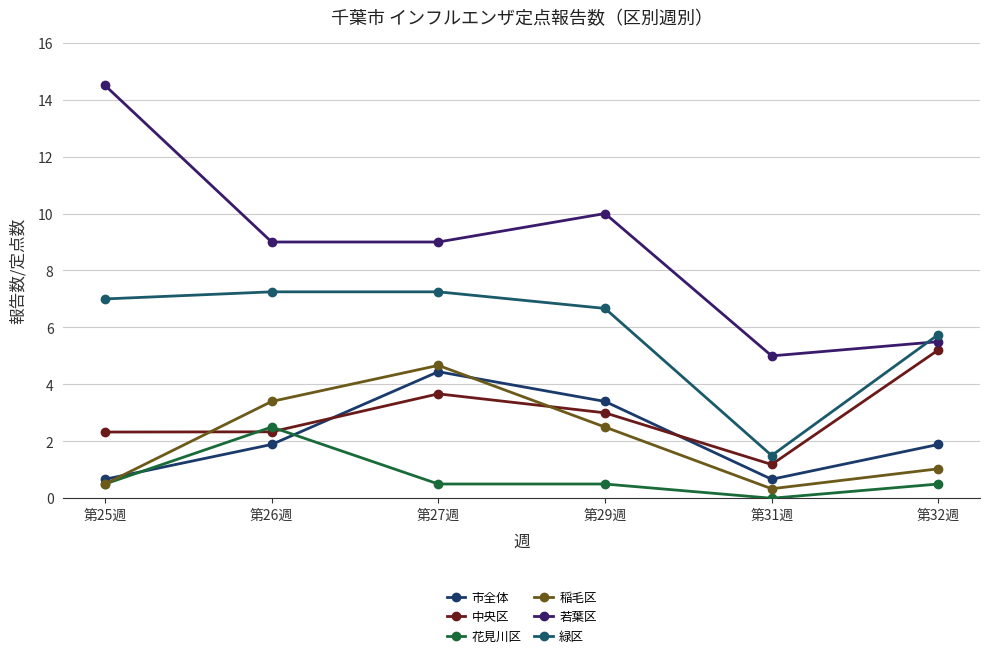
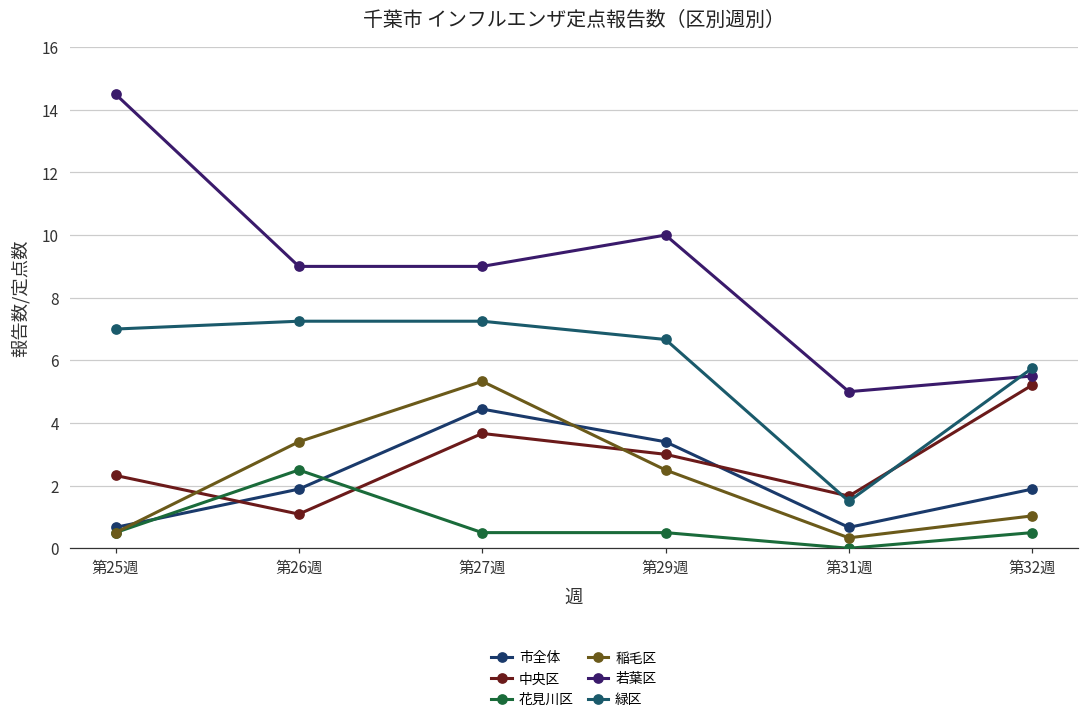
  {
    "中央区": {
      "第25週": 2.3,
-     "第26週": 2.3,
+     "第26週": 1.1,
      "第27週": 3.7,
      "第29週": 3.0,
-     "第31週": 1.2,
+     "第31週": 1.7,
      "第32週": 5.2
    },
    "稲毛区": {
      "第26週": 3.4,
-     "第27週": 4.7,
+     "第27週": 5.3,
      "第29週": 2.5,
      "第31週": 0.3,
      "第32週": 1.0
    }
  }
